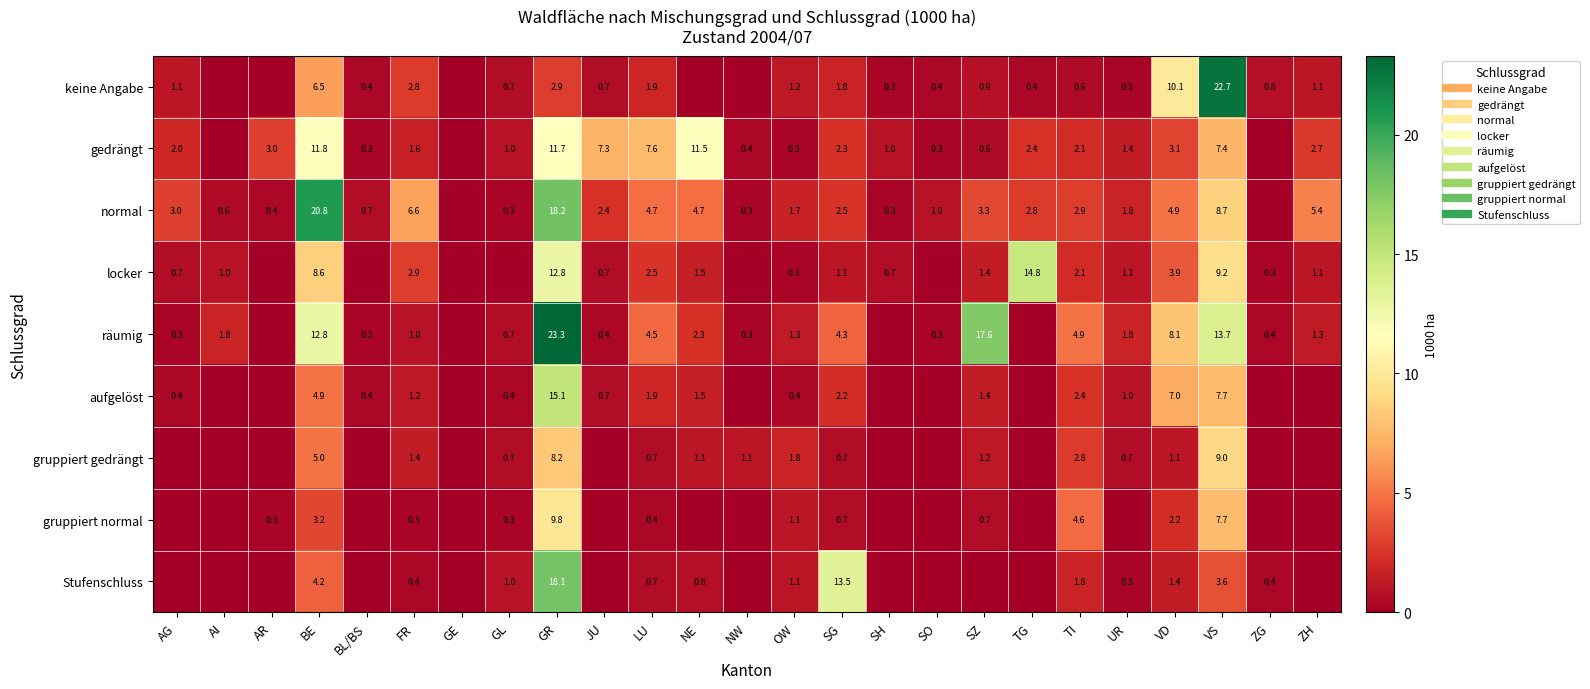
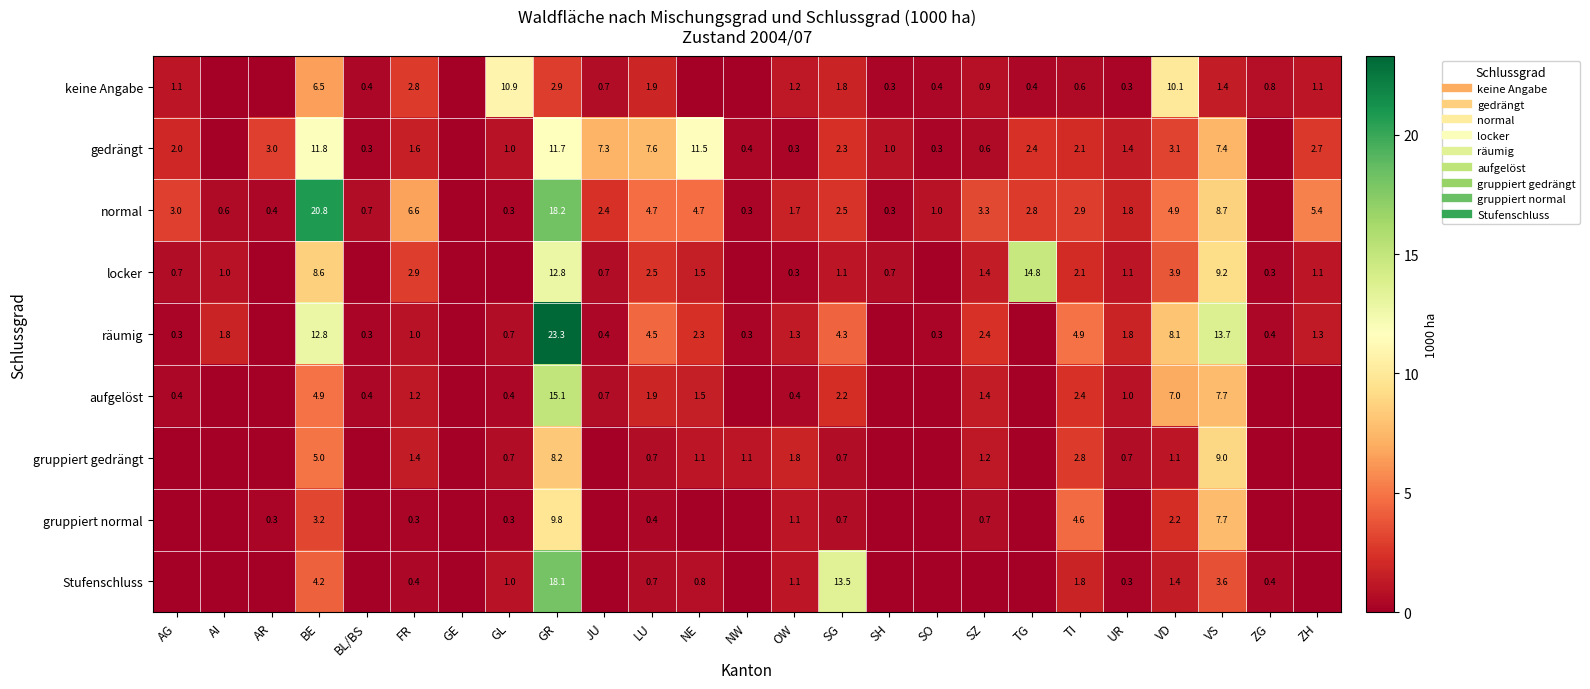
  {
    "keine Angabe": {
      "AG": 1.1,
      "BE": 6.5,
      "BL/BS": 0.4,
      "FR": 2.8,
-     "GL": 0.7,
+     "GL": 10.9,
      "GR": 2.9,
      "JU": 0.7,
      "LU": 1.9,
      "OW": 1.2,
      "SG": 1.8,
      "SH": 0.3,
      "SO": 0.4,
      "SZ": 0.9,
      "TG": 0.4,
      "TI": 0.6,
      "UR": 0.3,
      "VD": 10.1,
-     "VS": 22.7,
+     "VS": 1.4,
      "ZG": 0.8,
      "ZH": 1.1
    },
    "gedrängt": {
      "AG": 2.0,
      "AR": 3.0,
      "BE": 11.8,
      "BL/BS": 0.3,
      "FR": 1.6,
      "GL": 1.0,
      "GR": 11.7,
      "JU": 7.3,
      "LU": 7.6,
      "NE": 11.5,
      "NW": 0.4,
      "OW": 0.3,
      "SG": 2.3,
      "SH": 1.0,
      "SO": 0.3,
      "SZ": 0.6,
      "TG": 2.4,
      "TI": 2.1,
      "UR": 1.4,
      "VD": 3.1,
      "VS": 7.4,
      "ZH": 2.7
    },
    "normal": {
      "AG": 3.0,
      "AI": 0.6,
      "AR": 0.4,
      "BE": 20.8,
      "BL/BS": 0.7,
      "FR": 6.6,
      "GL": 0.3,
      "GR": 18.2,
      "JU": 2.4,
      "LU": 4.7,
      "NE": 4.7,
      "NW": 0.3,
      "OW": 1.7,
      "SG": 2.5,
      "SH": 0.3,
      "SO": 1.0,
      "SZ": 3.3,
      "TG": 2.8,
      "TI": 2.9,
      "UR": 1.8,
      "VD": 4.9,
      "VS": 8.7,
      "ZH": 5.4
    },
    "locker": {
      "AG": 0.7,
      "AI": 1.0,
      "BE": 8.6,
      "FR": 2.9,
      "GR": 12.8,
      "JU": 0.7,
      "LU": 2.5,
      "NE": 1.5,
      "OW": 0.3,
      "SG": 1.1,
      "SH": 0.7,
      "SZ": 1.4,
      "TG": 14.8,
      "TI": 2.1,
      "UR": 1.1,
      "VD": 3.9,
      "VS": 9.2,
      "ZG": 0.3,
      "ZH": 1.1
    },
    "räumig": {
      "AG": 0.3,
      "AI": 1.8,
      "BE": 12.8,
      "BL/BS": 0.3,
      "FR": 1.0,
      "GL": 0.7,
      "GR": 23.3,
      "JU": 0.4,
      "LU": 4.5,
      "NE": 2.3,
      "NW": 0.3,
      "OW": 1.3,
      "SG": 4.3,
      "SO": 0.3,
-     "SZ": 17.6,
+     "SZ": 2.4,
      "TI": 4.9,
      "UR": 1.8,
      "VD": 8.1,
      "VS": 13.7,
      "ZG": 0.4,
      "ZH": 1.3
    },
    "aufgelöst": {
      "AG": 0.4,
      "BE": 4.9,
      "BL/BS": 0.4,
      "FR": 1.2,
      "GL": 0.4,
      "GR": 15.1,
      "JU": 0.7,
      "LU": 1.9,
      "NE": 1.5,
      "OW": 0.4,
      "SG": 2.2,
      "SZ": 1.4,
      "TI": 2.4,
      "UR": 1.0,
      "VD": 7.0,
      "VS": 7.7
    },
    "gruppiert gedrängt": {
      "BE": 5.0,
      "FR": 1.4,
      "GL": 0.7,
      "GR": 8.2,
      "LU": 0.7,
      "NE": 1.1,
      "NW": 1.1,
      "OW": 1.8,
      "SG": 0.7,
      "SZ": 1.2,
      "TI": 2.8,
      "UR": 0.7,
      "VD": 1.1,
      "VS": 9.0
    },
    "gruppiert normal": {
      "AR": 0.3,
      "BE": 3.2,
      "FR": 0.3,
      "GL": 0.3,
      "GR": 9.8,
      "LU": 0.4,
      "OW": 1.1,
      "SG": 0.7,
      "SZ": 0.7,
      "TI": 4.6,
      "VD": 2.2,
      "VS": 7.7
    },
    "Stufenschluss": {
      "BE": 4.2,
      "FR": 0.4,
      "GL": 1.0,
      "GR": 18.1,
      "LU": 0.7,
      "NE": 0.8,
      "OW": 1.1,
      "SG": 13.5,
      "TI": 1.8,
      "UR": 0.3,
      "VD": 1.4,
      "VS": 3.6,
      "ZG": 0.4
    }
  }
